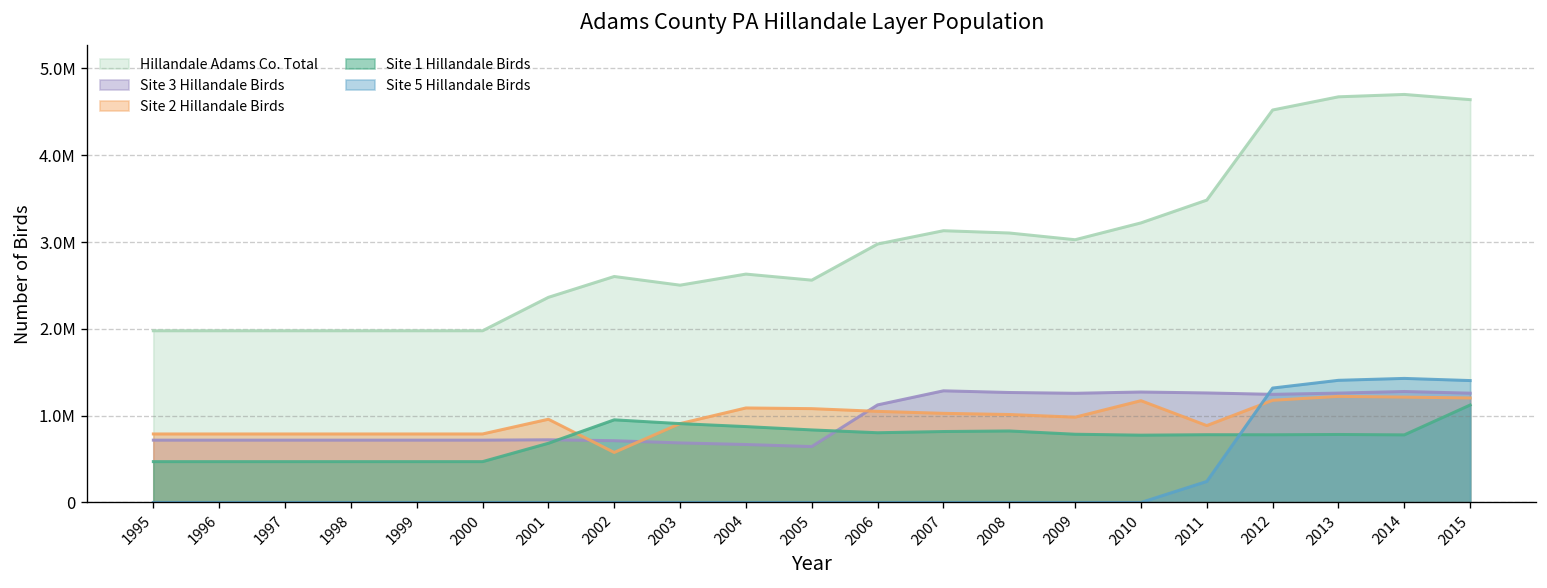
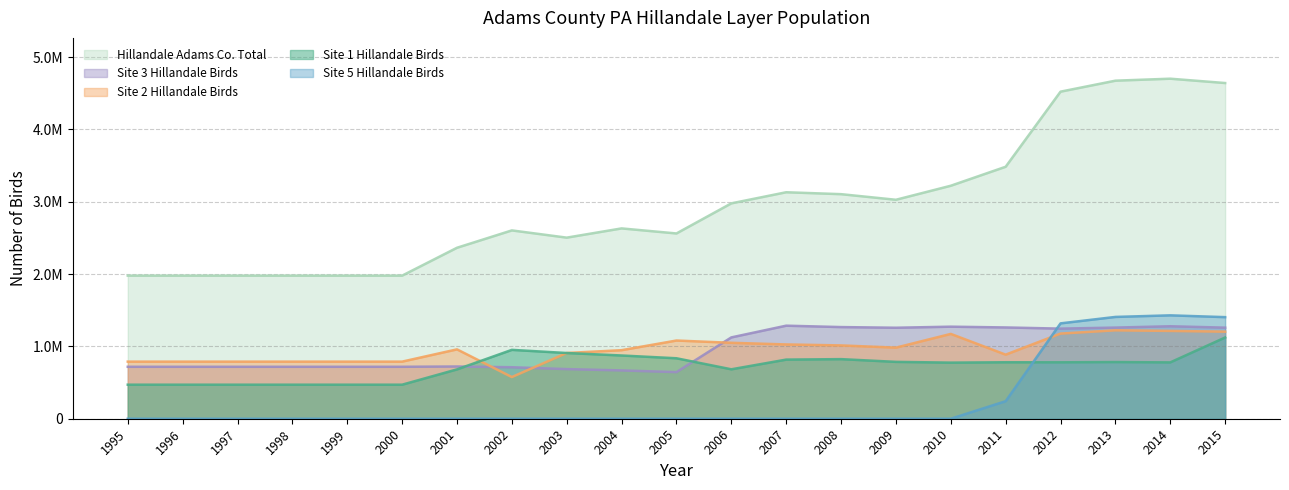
  {
    "Site 2 Hillandale Birds": {
      "1995": 800000,
      "1996": 800000,
      "1997": 800000,
      "1998": 800000,
      "1999": 800000,
      "2000": 800000,
      "2001": 1000000,
      "2002": 600000,
-     "2004": 1100000,
+     "2004": 900000,
      "2005": 1100000,
      "2006": 1000000,
      "2007": 1000000,
      "2008": 1000000,
      "2009": 1000000,
      "2010": 1200000,
      "2011": 900000,
      "2012": 1200000,
      "2013": 1200000,
      "2014": 1200000,
      "2015": 1200000
    },
    "Site 1 Hillandale Birds": {
      "1995": 500000,
      "1996": 500000,
      "1997": 500000,
      "1998": 500000,
      "1999": 500000,
      "2000": 500000,
      "2001": 700000,
      "2002": 1000000,
      "2004": 900000,
      "2005": 800000,
-     "2006": 800000,
+     "2006": 700000,
      "2007": 800000,
      "2008": 800000,
      "2009": 800000,
      "2010": 800000,
      "2011": 800000,
      "2012": 800000,
      "2013": 800000,
      "2014": 800000,
      "2015": 1100000
    }
  }
